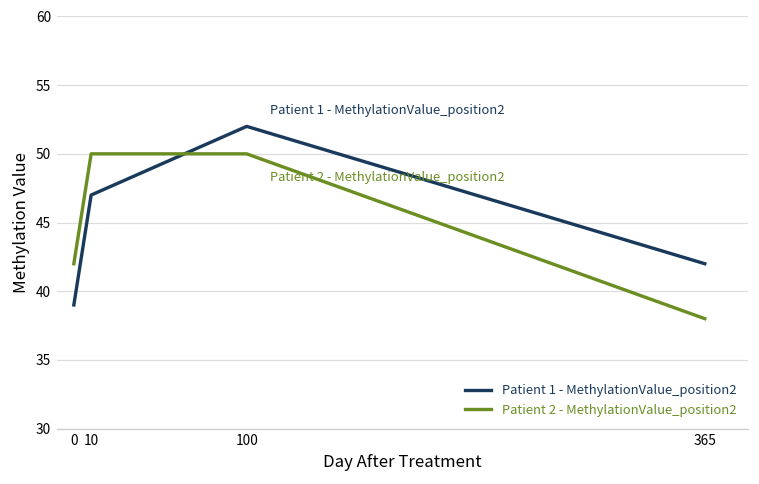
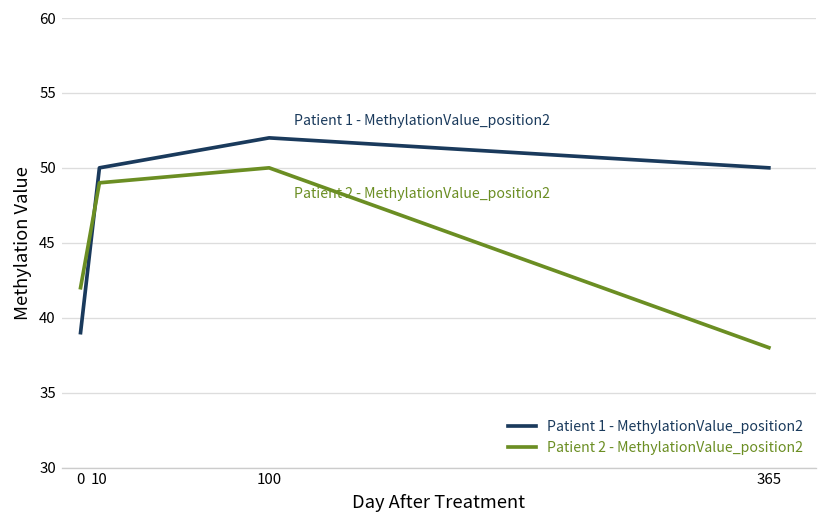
  {
    "Patient 1 - MethylationValue_position2": {
      "0": 39,
-     "10": 47,
-     "365": 42
+     "10": 50,
+     "365": 50
    },
    "Patient 2 - MethylationValue_position2": {
      "0": 42,
-     "10": 50,
+     "10": 49,
      "100": 50,
      "365": 38
    }
  }
